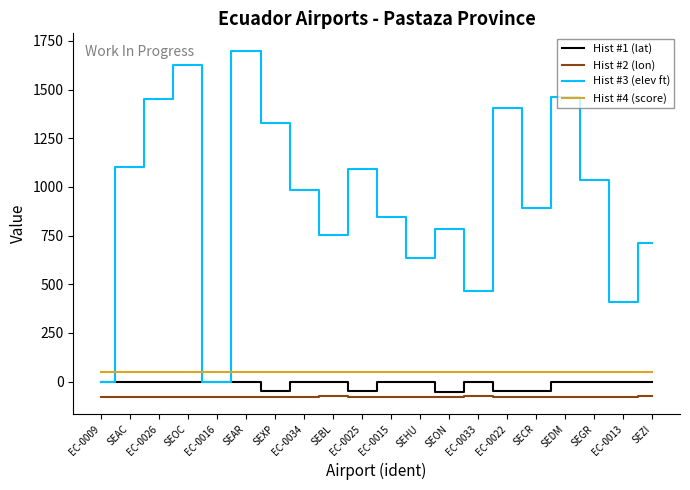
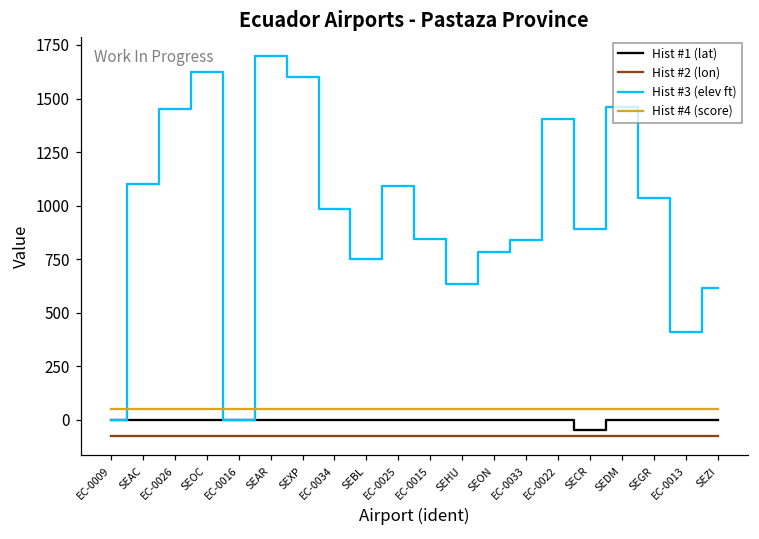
  {
    "Hist #1 (lat)": {
      "SEAC": 0,
      "EC-0026": 0,
      "SEOC": 0,
      "SEAR": 0,
-     "SEXP": -50,
+     "SEXP": 0,
      "EC-0034": 0,
      "SEBL": 0,
-     "EC-0025": -50,
+     "EC-0025": 0,
      "EC-0015": 0,
      "SEHU": 0,
-     "SEON": -50,
+     "SEON": 0,
      "EC-0033": 0,
-     "EC-0022": -50,
+     "EC-0022": 0,
      "SECR": -50,
      "SEDM": 0,
      "SEGR": 0,
      "EC-0013": 0,
      "SEZI": 0
    },
    "Hist #2 (lon)": {
      "EC-0009": -80,
      "SEAC": -80,
      "EC-0026": -80,
      "SEOC": -80,
      "EC-0016": -80,
      "SEAR": -80,
      "SEXP": -80,
      "EC-0034": -80,
      "SEBL": -80,
      "EC-0025": -80,
      "EC-0015": -80,
      "SEHU": -80,
      "SEON": -80,
      "EC-0033": -80,
      "EC-0022": -80,
      "SECR": -80,
      "SEDM": -80,
      "SEGR": -80,
      "EC-0013": -80,
      "SEZI": -80
    },
    "Hist #3 (elev ft)": {
      "SEAC": 1100,
      "EC-0026": 1450,
      "SEOC": 1620,
      "SEAR": 1700,
-     "SEXP": 1330,
+     "SEXP": 1600,
      "EC-0034": 990,
      "SEBL": 750,
      "EC-0025": 1090,
      "EC-0015": 840,
      "SEHU": 640,
      "SEON": 790,
-     "EC-0033": 460,
+     "EC-0033": 840,
      "EC-0022": 1410,
      "SECR": 890,
      "SEGR": 1030,
      "EC-0013": 410,
-     "SEZI": 710
+     "SEZI": 620
    },
    "Hist #4 (score)": {
      "EC-0009": 50,
      "SEAC": 50,
      "EC-0026": 50,
      "SEOC": 50,
      "EC-0016": 50,
      "SEAR": 50,
      "SEXP": 50,
      "EC-0034": 50,
      "SEBL": 50,
      "EC-0025": 50,
      "EC-0015": 50,
      "SEHU": 50,
      "SEON": 50,
      "EC-0033": 50,
      "EC-0022": 50,
      "SECR": 50,
      "SEDM": 50,
      "SEGR": 50,
      "EC-0013": 50,
      "SEZI": 50
    }
  }
